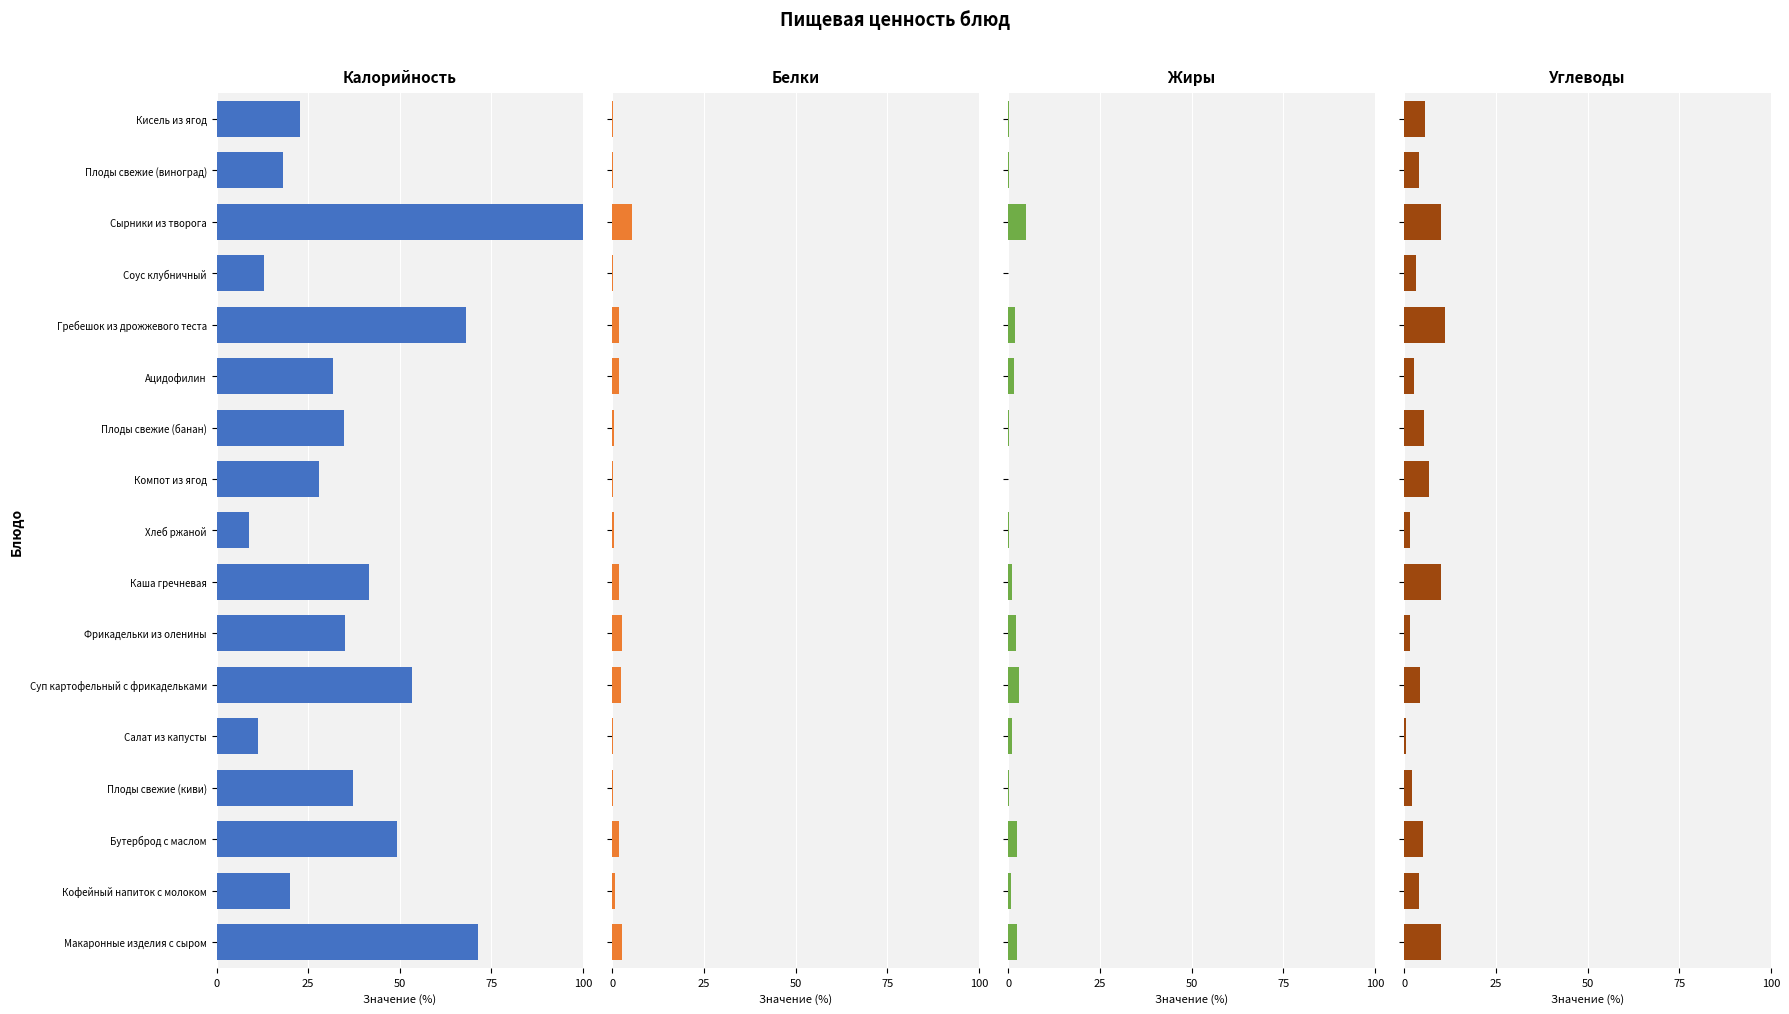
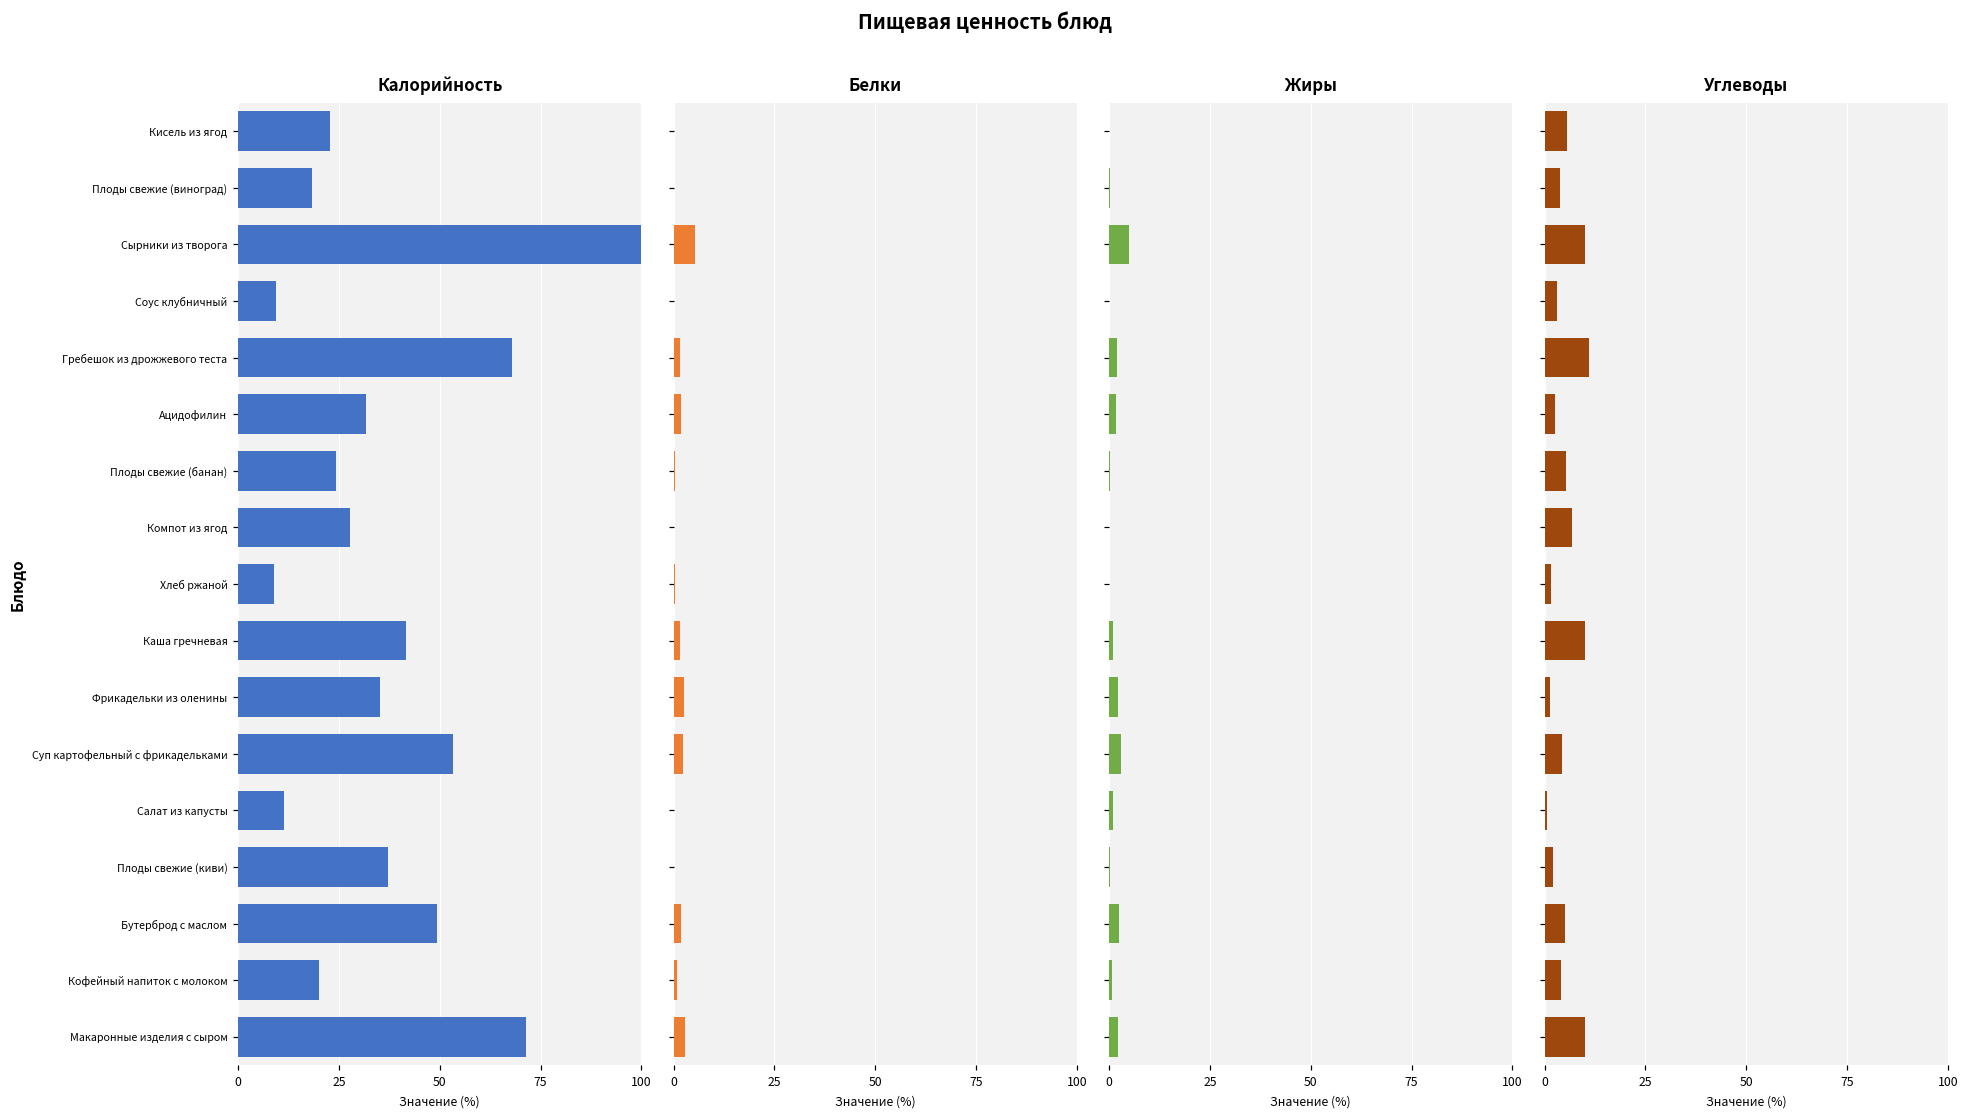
  {
    "Калорийность": {
      "Кисель из ягод": 23,
      "Плоды свежие (виноград)": 18,
      "Сырники из творога": 100,
-     "Соус клубничный": 13,
+     "Соус клубничный": 9,
      "Гребешок из дрожжевого теста": 68,
      "Ацидофилин": 32,
-     "Плоды свежие (банан)": 35,
+     "Плоды свежие (банан)": 24,
      "Компот из ягод": 28,
      "Хлеб ржаной": 9,
      "Каша гречневая": 42,
      "Фрикадельки из оленины": 35,
      "Суп картофельный с фрикадельками": 53,
      "Салат из капусты": 11,
      "Плоды свежие (киви)": 37,
      "Бутерброд с маслом": 49,
      "Кофейный напиток с молоком": 20,
      "Макаронные изделия с сыром": 71
    }
  }
